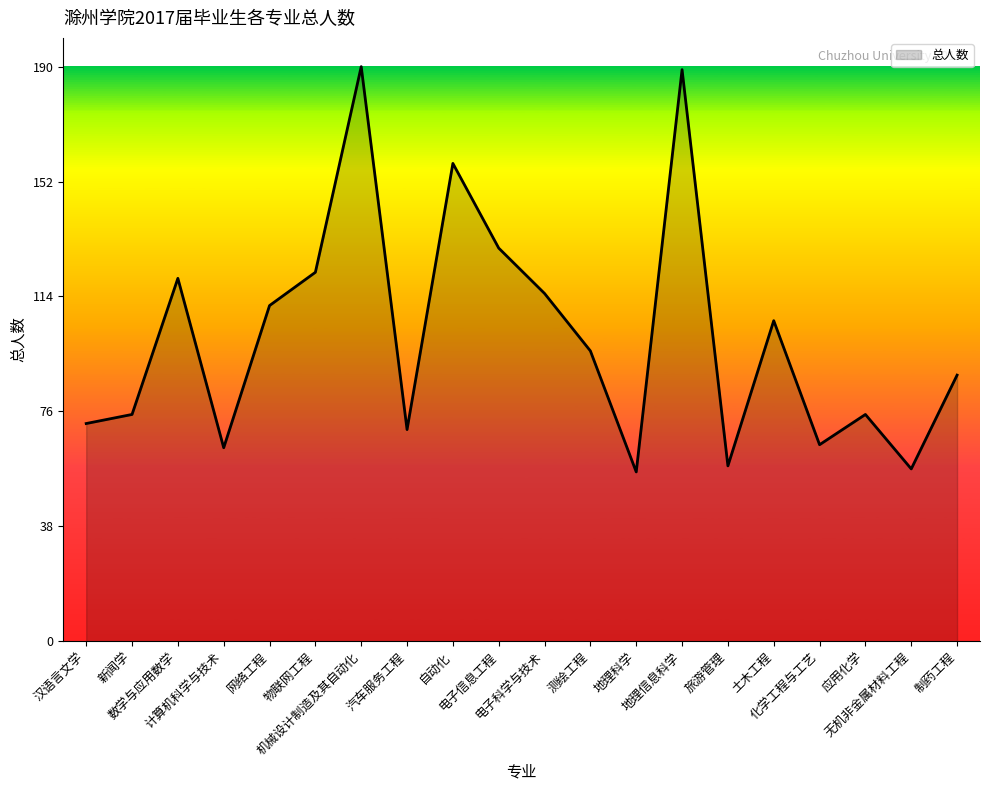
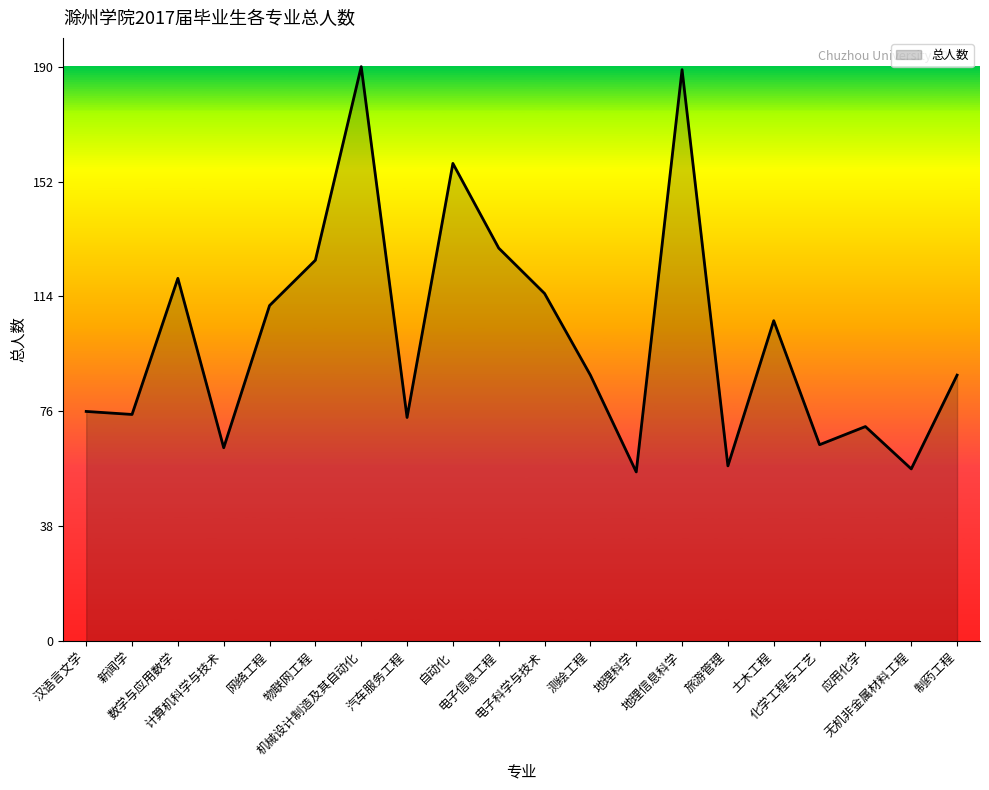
  {
-   "汉语言文学": 72,
+   "汉语言文学": 76,
    "新闻学": 75,
    "数学与应用数学": 120,
    "计算机科学与技术": 64,
    "网络工程": 111,
-   "物联网工程": 122,
+   "物联网工程": 126,
    "机械设计制造及其自动化": 190,
-   "汽车服务工程": 70,
+   "汽车服务工程": 74,
    "自动化": 158,
    "电子信息工程": 130,
    "电子科学与技术": 115,
-   "测绘工程": 96,
+   "测绘工程": 88,
    "地理科学": 56,
    "地理信息科学": 189,
    "旅游管理": 58,
    "土木工程": 106,
    "化学工程与工艺": 65,
-   "应用化学": 75,
+   "应用化学": 71,
    "无机非金属材料工程": 57,
    "制药工程": 88
  }
